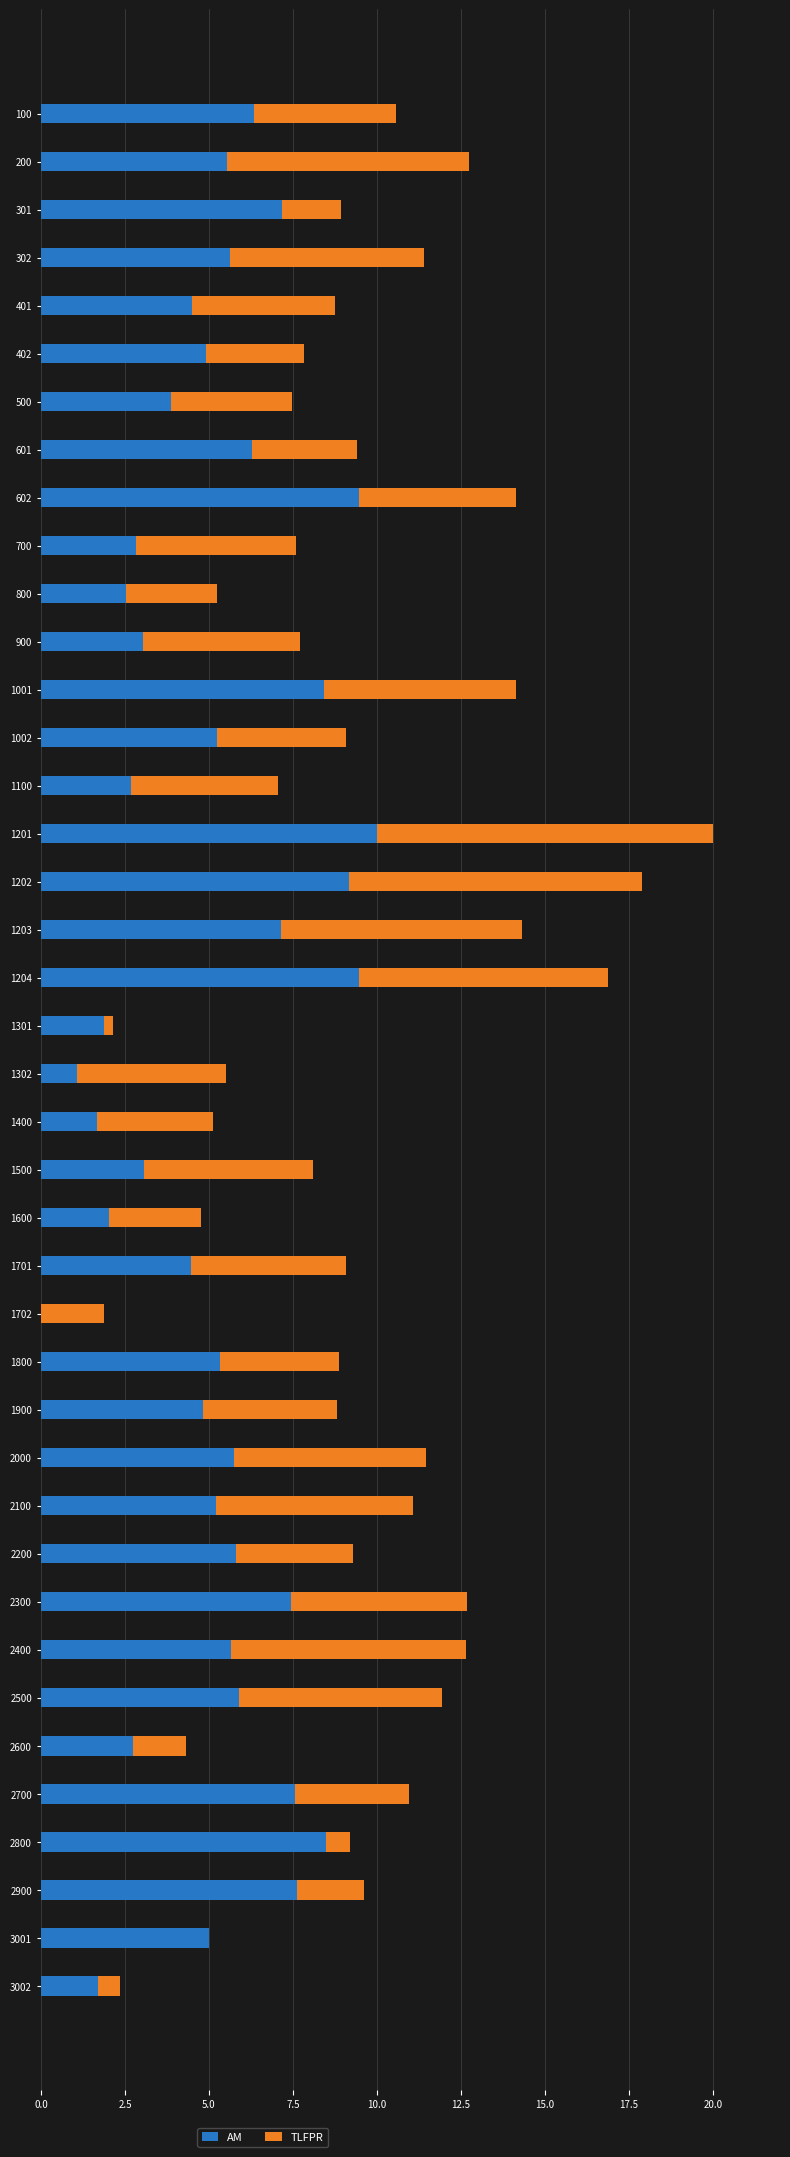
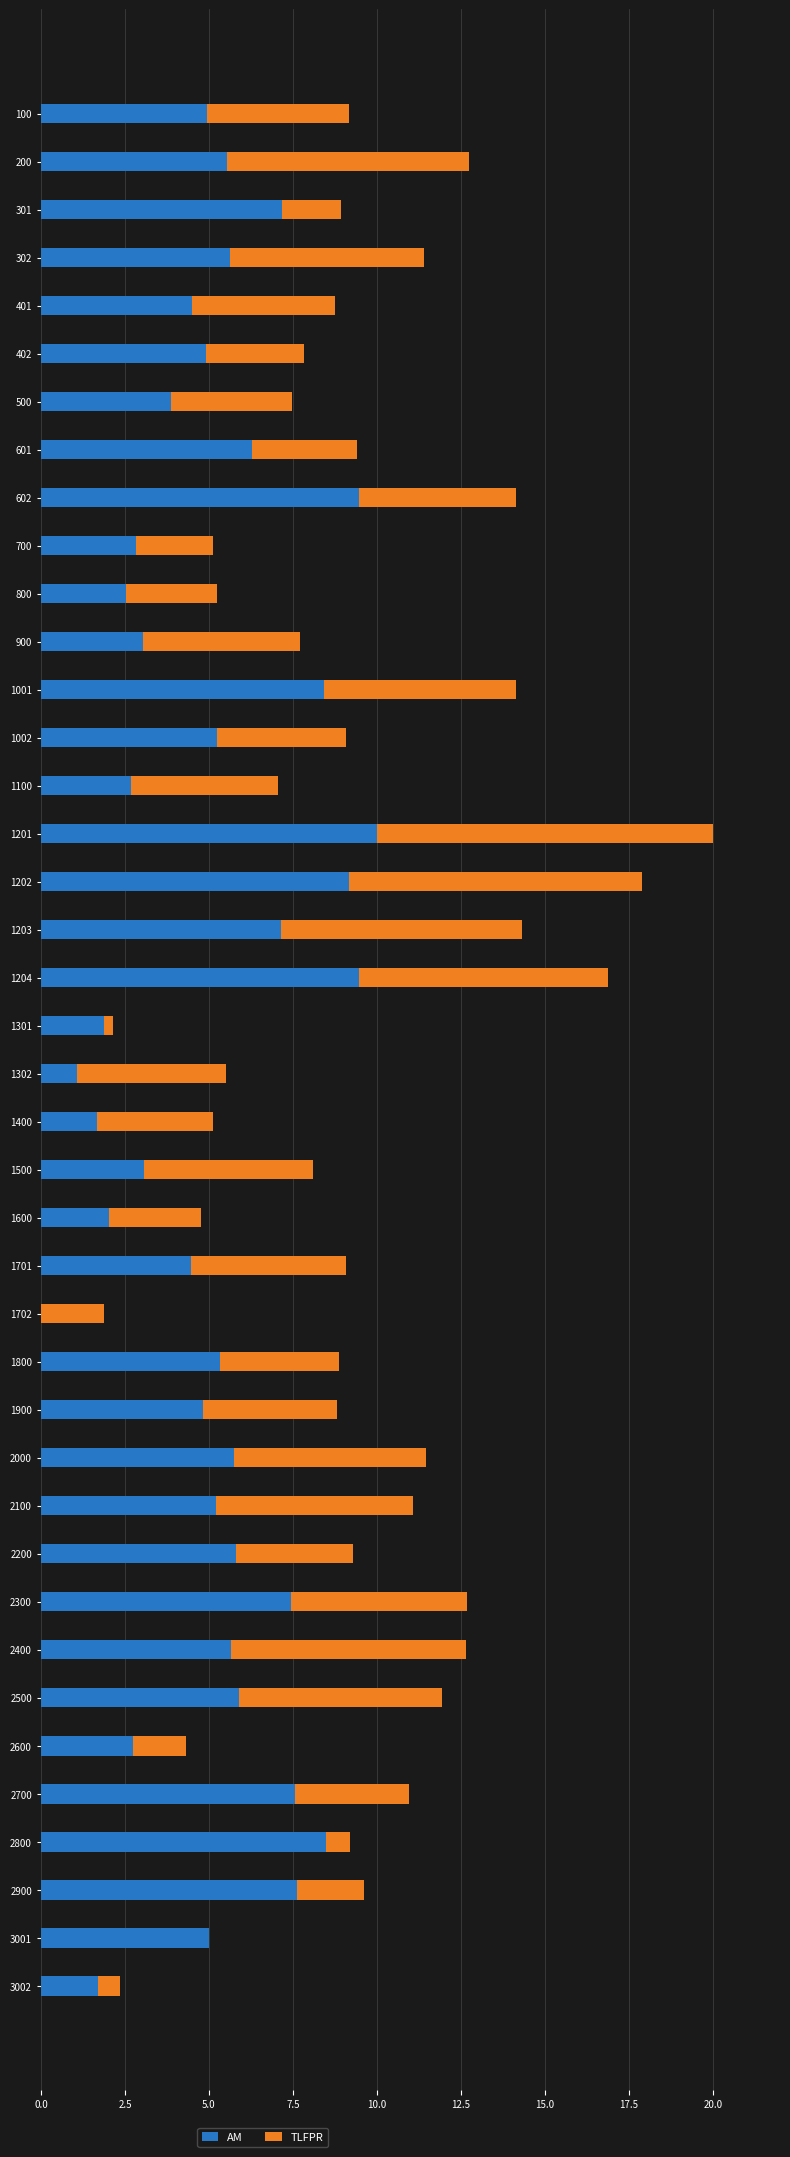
  {
    "AM": {
-     "100": 6.3,
+     "100": 4.9,
      "200": 5.5,
      "301": 7.2,
      "302": 5.6,
      "401": 4.5,
      "402": 4.9,
      "500": 3.9,
      "601": 6.3,
      "602": 9.5,
      "700": 2.8,
      "800": 2.5,
      "900": 3.0,
      "1001": 8.4,
      "1002": 5.3,
      "1100": 2.7,
      "1201": 10.0,
      "1202": 9.2,
      "1203": 7.1,
      "1204": 9.5,
      "1301": 1.9,
      "1302": 1.1,
      "1400": 1.7,
      "1500": 3.1,
      "1600": 2.0,
      "1701": 4.5,
      "1702": 0.0,
      "1800": 5.3,
      "1900": 4.8,
      "2000": 5.7,
      "2100": 5.2,
      "2200": 5.8,
      "2300": 7.4,
      "2400": 5.7,
      "2500": 5.9,
      "2600": 2.7,
      "2700": 7.5,
      "2800": 8.5,
      "2900": 7.6,
      "3001": 5.0,
      "3002": 1.7
    },
    "TLFPR": {
      "100": 4.2,
      "200": 7.2,
      "301": 1.8,
      "302": 5.8,
      "401": 4.3,
      "402": 2.9,
      "500": 3.6,
      "601": 3.1,
      "602": 4.7,
-     "700": 4.8,
+     "700": 2.3,
      "800": 2.7,
      "900": 4.7,
      "1001": 5.7,
      "1002": 3.8,
      "1100": 4.4,
      "1201": 10.0,
      "1202": 8.7,
      "1203": 7.2,
      "1204": 7.4,
      "1301": 0.3,
      "1302": 4.4,
      "1400": 3.4,
      "1500": 5.0,
      "1600": 2.7,
      "1701": 4.6,
      "1702": 1.9,
      "1800": 3.5,
      "1900": 4.0,
      "2000": 5.7,
      "2100": 5.9,
      "2200": 3.5,
      "2300": 5.3,
      "2400": 7.0,
      "2500": 6.0,
      "2600": 1.6,
      "2700": 3.4,
      "2800": 0.7,
      "2900": 2.0,
      "3001": 0.0,
      "3002": 0.6
    }
  }
